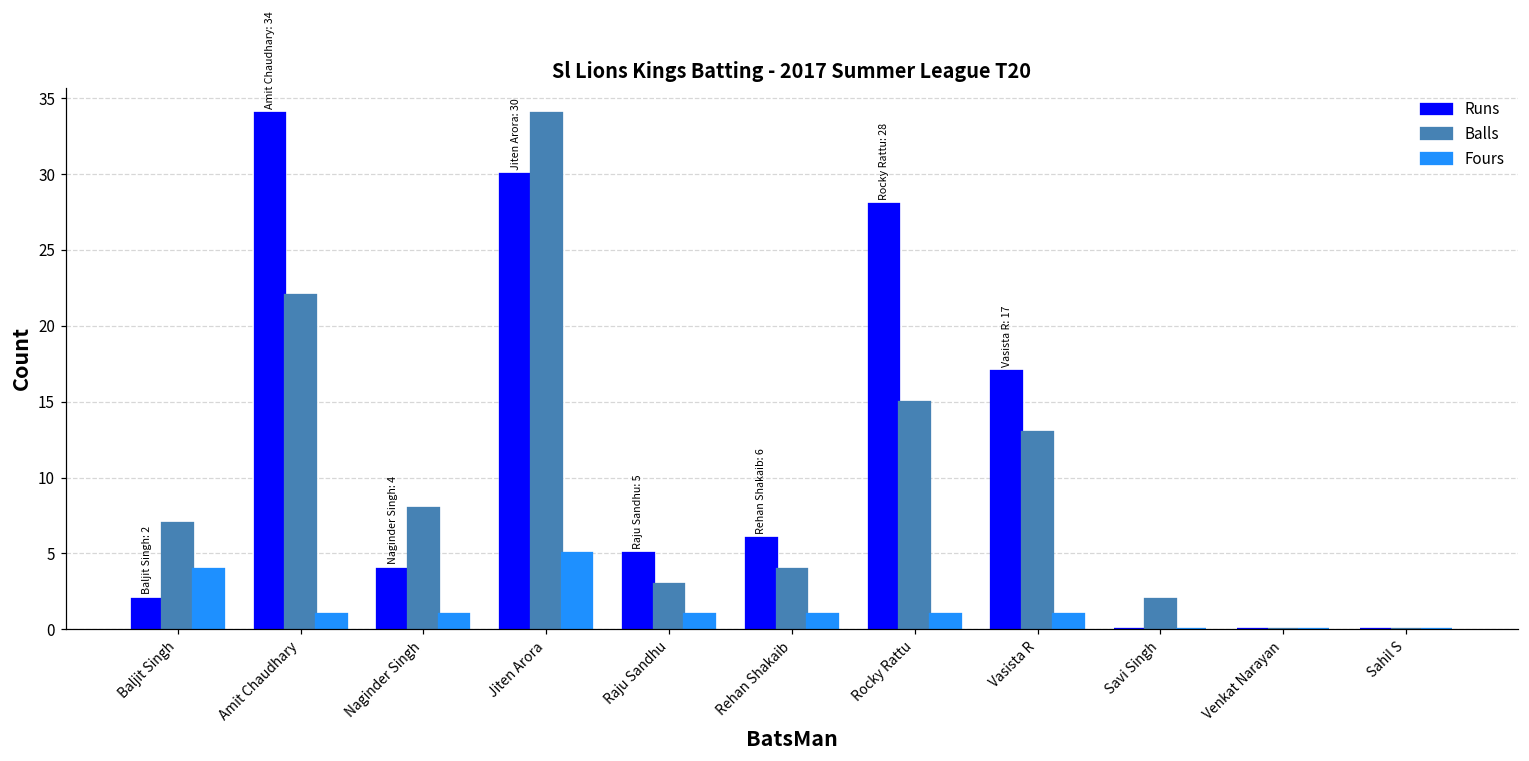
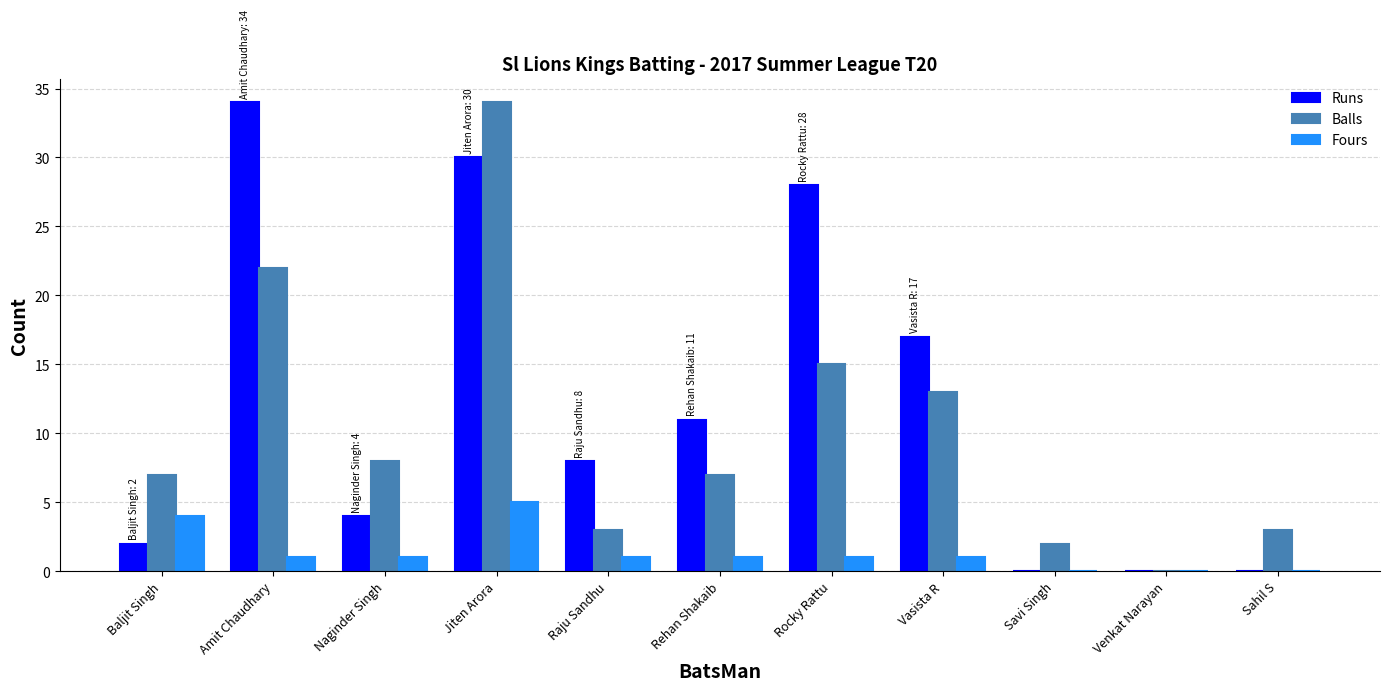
  {
    "Runs": {
      "Baljit Singh": 2,
      "Amit Chaudhary": 34,
      "Naginder Singh": 4,
      "Jiten Arora": 30,
-     "Raju Sandhu": 5,
-     "Rehan Shakaib": 6,
+     "Raju Sandhu": 8,
+     "Rehan Shakaib": 11,
      "Rocky Rattu": 28,
      "Vasista R": 17
    },
    "Balls": {
      "Baljit Singh": 7,
      "Amit Chaudhary": 22,
      "Naginder Singh": 8,
      "Jiten Arora": 34,
      "Raju Sandhu": 3,
-     "Rehan Shakaib": 4,
+     "Rehan Shakaib": 7,
      "Rocky Rattu": 15,
      "Vasista R": 13,
      "Savi Singh": 2,
      "Venkat Narayan": 0,
-     "Sahil S": 0
+     "Sahil S": 3
    },
    "Fours": {
      "Baljit Singh": 4,
      "Amit Chaudhary": 1,
      "Naginder Singh": 1,
      "Jiten Arora": 5,
      "Raju Sandhu": 1,
      "Rehan Shakaib": 1,
      "Rocky Rattu": 1,
      "Vasista R": 1,
      "Savi Singh": 0,
      "Venkat Narayan": 0,
      "Sahil S": 0
    }
  }
